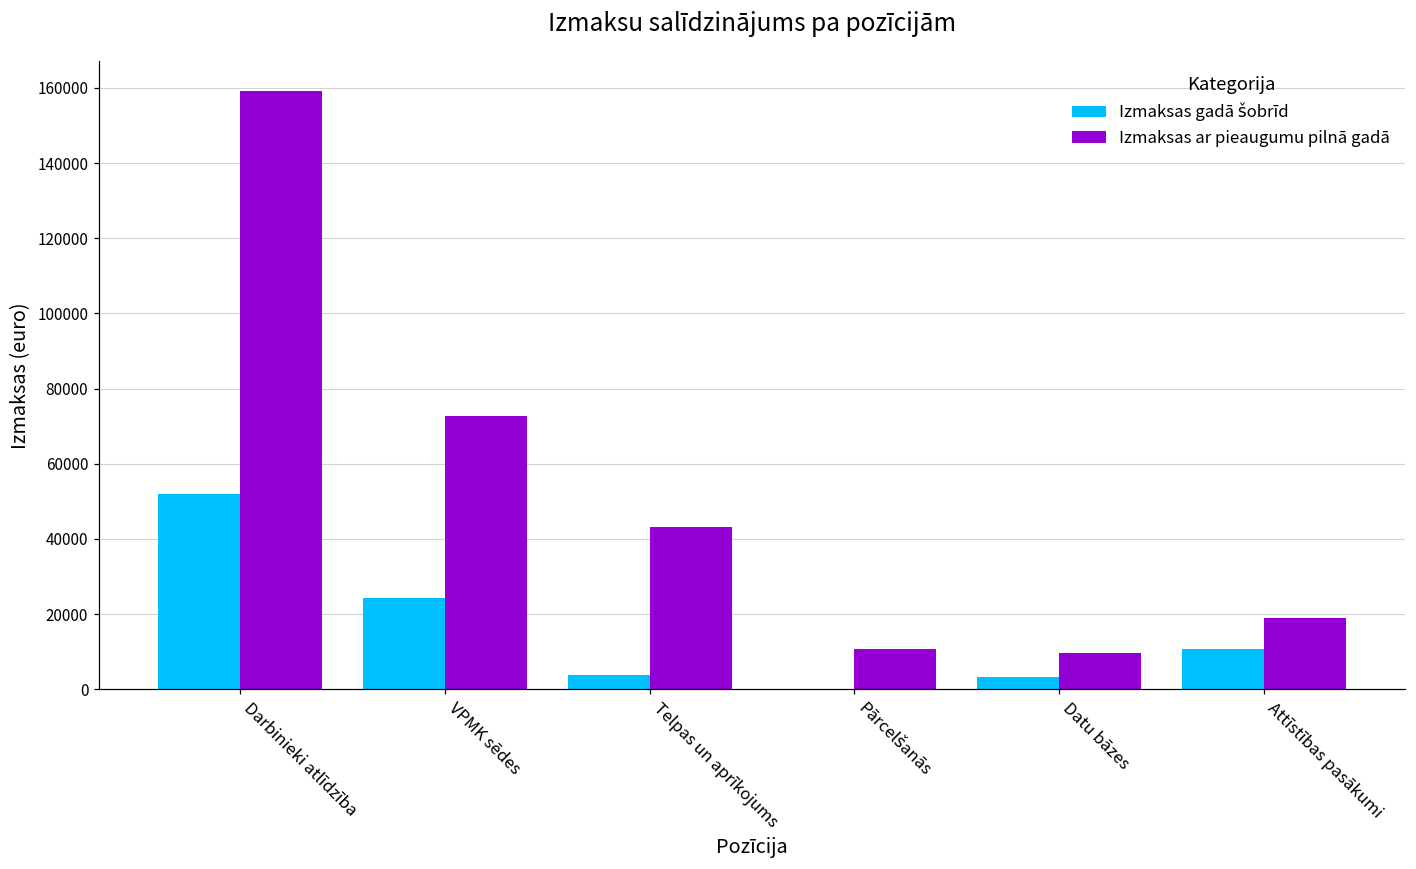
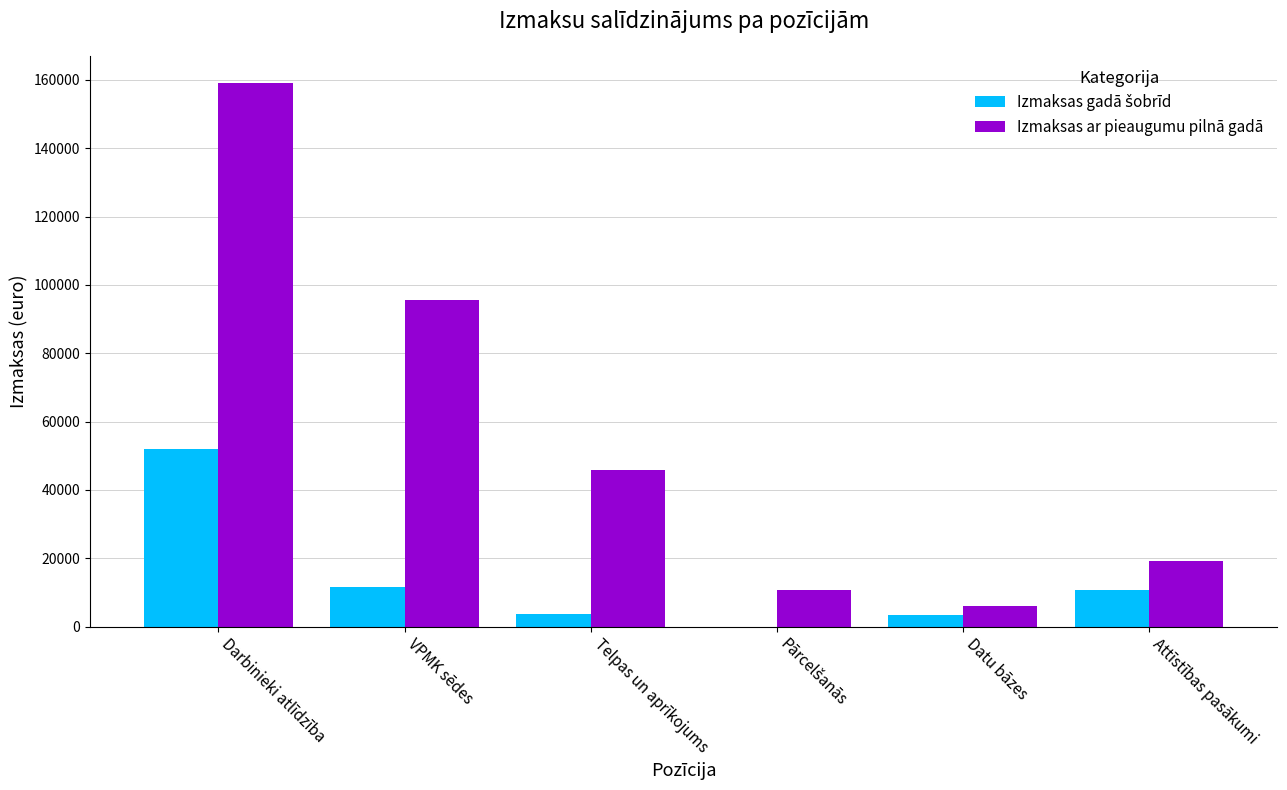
  {
    "Izmaksas gadā šobrīd": {
      "Darbinieki atlīdzība": 52000,
-     "VPMK sēdes": 24000,
+     "VPMK sēdes": 12000,
      "Telpas un aprīkojums": 4000,
      "Pārcelšanās": 0,
      "Datu bāzes": 3000,
      "Attīstības pasākumi": 11000
    },
    "Izmaksas ar pieaugumu pilnā gadā": {
      "Darbinieki atlīdzība": 159000,
-     "VPMK sēdes": 73000,
-     "Telpas un aprīkojums": 43000,
+     "VPMK sēdes": 95000,
+     "Telpas un aprīkojums": 46000,
      "Pārcelšanās": 11000,
-     "Datu bāzes": 10000,
+     "Datu bāzes": 6000,
      "Attīstības pasākumi": 19000
    }
  }
